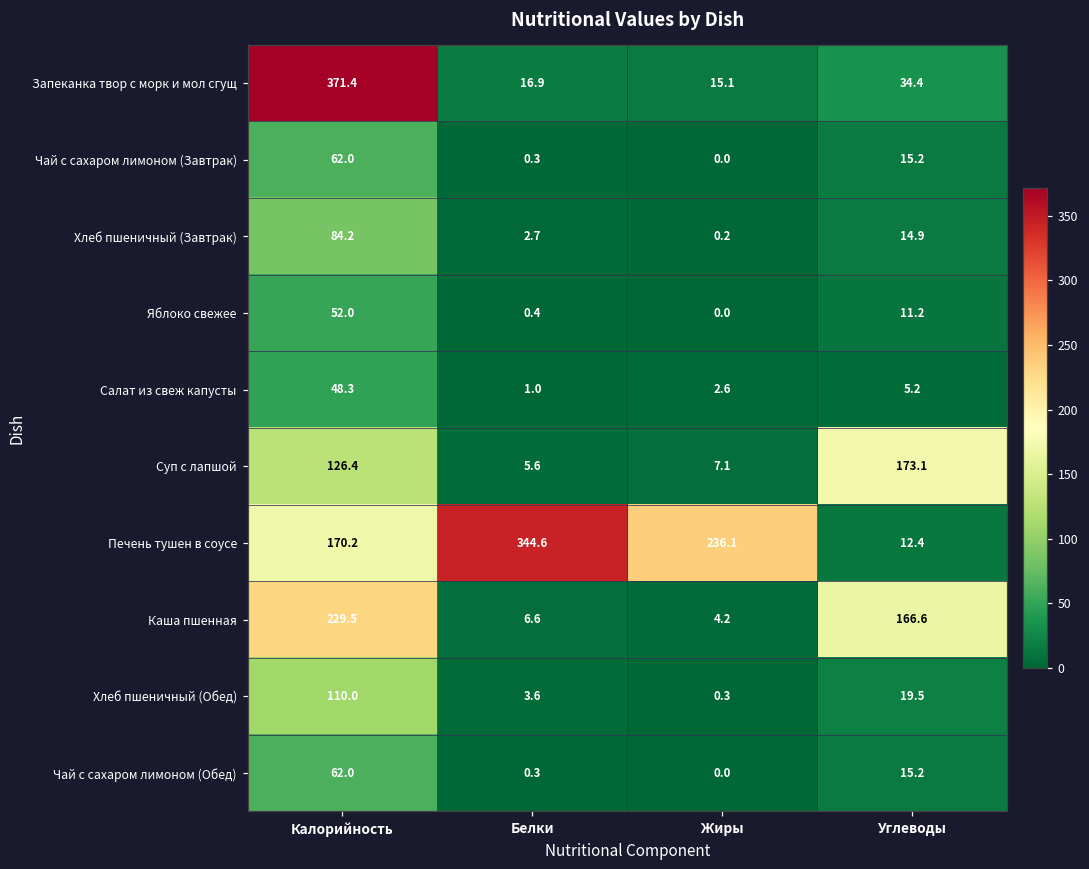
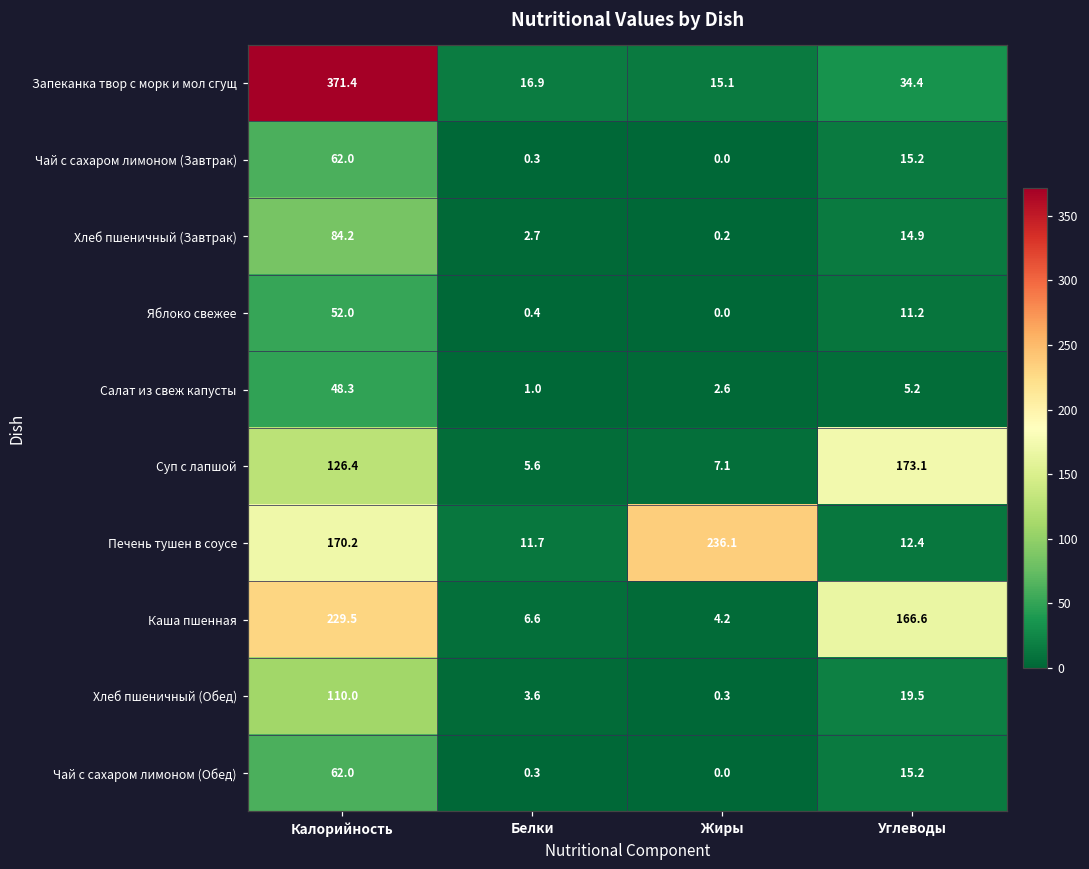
  {
    "Запеканка твор с морк и мол сгущ": {
      "Калорийность": 371.4,
      "Белки": 16.9,
      "Жиры": 15.1,
      "Углеводы": 34.4
    },
    "Чай с сахаром лимоном (Завтрак)": {
      "Калорийность": 62.0,
      "Белки": 0.3,
      "Жиры": 0.0,
      "Углеводы": 15.2
    },
    "Хлеб пшеничный (Завтрак)": {
      "Калорийность": 84.2,
      "Белки": 2.7,
      "Жиры": 0.2,
      "Углеводы": 14.9
    },
    "Яблоко свежее": {
      "Калорийность": 52.0,
      "Белки": 0.4,
      "Жиры": 0.0,
      "Углеводы": 11.2
    },
    "Салат из свеж капусты": {
      "Калорийность": 48.3,
      "Белки": 1.0,
      "Жиры": 2.6,
      "Углеводы": 5.2
    },
    "Суп с лапшой": {
      "Калорийность": 126.4,
      "Белки": 5.6,
      "Жиры": 7.1,
      "Углеводы": 173.1
    },
    "Печень тушен в соусе": {
      "Калорийность": 170.2,
-     "Белки": 344.6,
+     "Белки": 11.7,
      "Жиры": 236.1,
      "Углеводы": 12.4
    },
    "Каша пшенная": {
      "Калорийность": 229.5,
      "Белки": 6.6,
      "Жиры": 4.2,
      "Углеводы": 166.6
    },
    "Хлеб пшеничный (Обед)": {
      "Калорийность": 110.0,
      "Белки": 3.6,
      "Жиры": 0.3,
      "Углеводы": 19.5
    },
    "Чай с сахаром лимоном (Обед)": {
      "Калорийность": 62.0,
      "Белки": 0.3,
      "Жиры": 0.0,
      "Углеводы": 15.2
    }
  }
